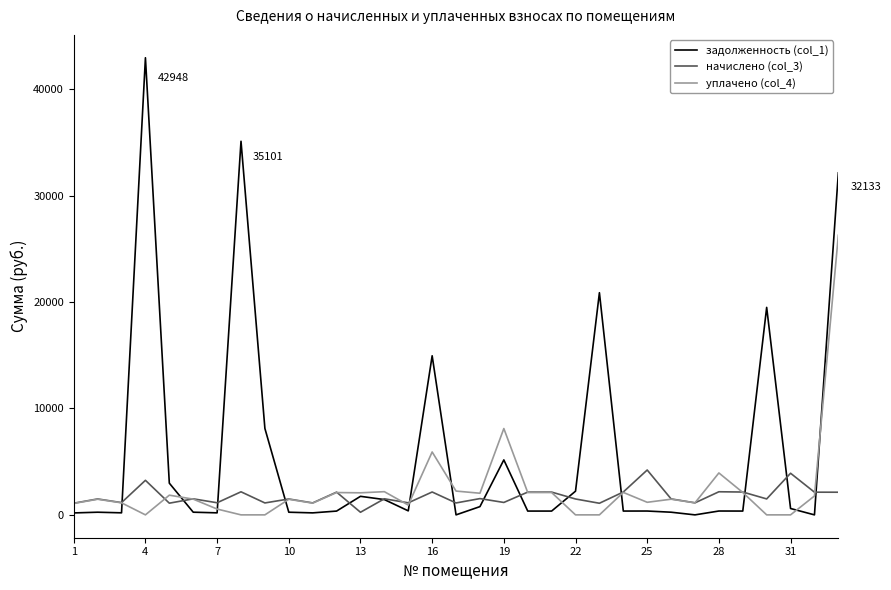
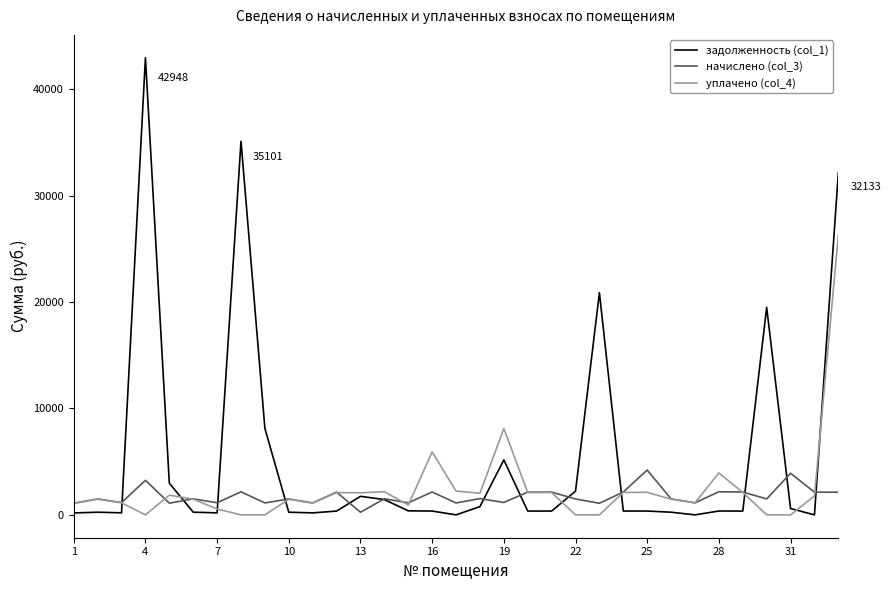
  {
    "задолженность (col_1)": {
      "1": 200,
      "7": 200,
      "10": 200,
      "13": 1700,
-     "16": 14900,
+     "16": 400,
      "19": 5200,
      "22": 2200,
      "25": 400,
      "28": 400,
      "31": 600
    },
    "начислено (col_3)": {
      "4": 3200,
      "7": 1100,
      "13": 200,
      "16": 2100,
      "19": 1200,
      "22": 1500,
      "25": 4200,
      "28": 2200,
      "31": 3900
    },
    "уплачено (col_4)": {
      "4": 0,
      "7": 500,
      "13": 2100,
      "16": 5900,
      "19": 8100,
      "22": 0,
-     "25": 1200,
+     "25": 2100,
      "28": 3900,
      "31": 0
    }
  }
